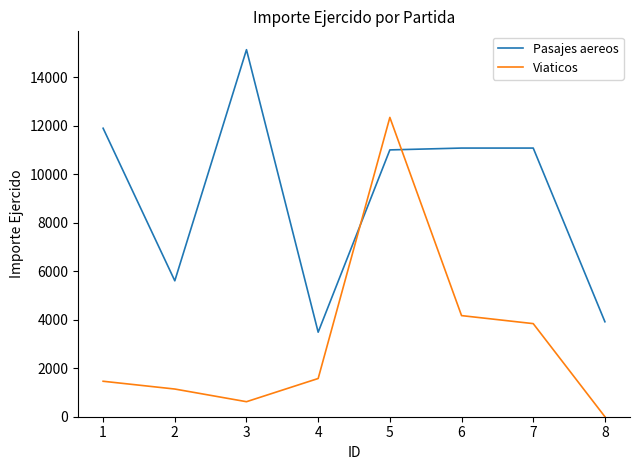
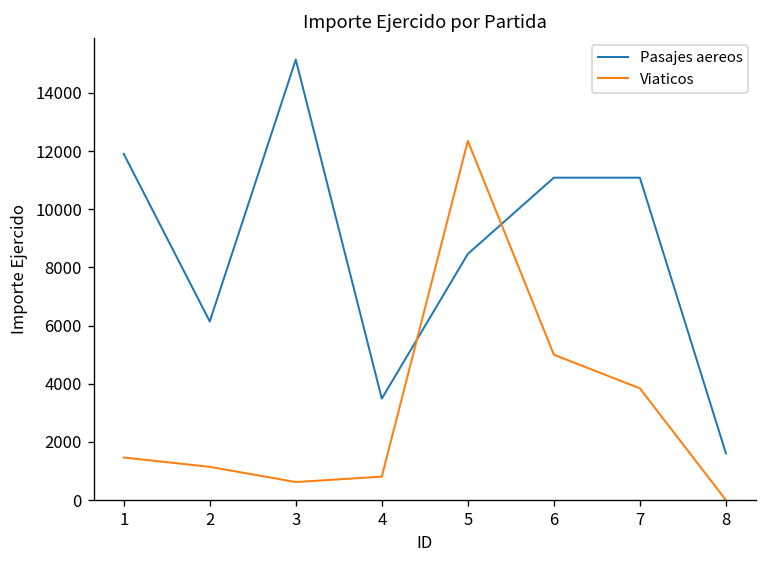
  {
    "Pasajes aereos": {
      "1": 11900,
-     "2": 5600,
+     "2": 6100,
      "3": 15100,
      "4": 3500,
-     "5": 11000,
+     "5": 8500,
      "6": 11100,
      "7": 11100,
-     "8": 3900
+     "8": 1600
    },
    "Viaticos": {
      "1": 1500,
      "2": 1100,
      "3": 600,
-     "4": 1600,
+     "4": 800,
      "5": 12400,
-     "6": 4200,
+     "6": 5000,
      "7": 3800,
      "8": 0
    }
  }
